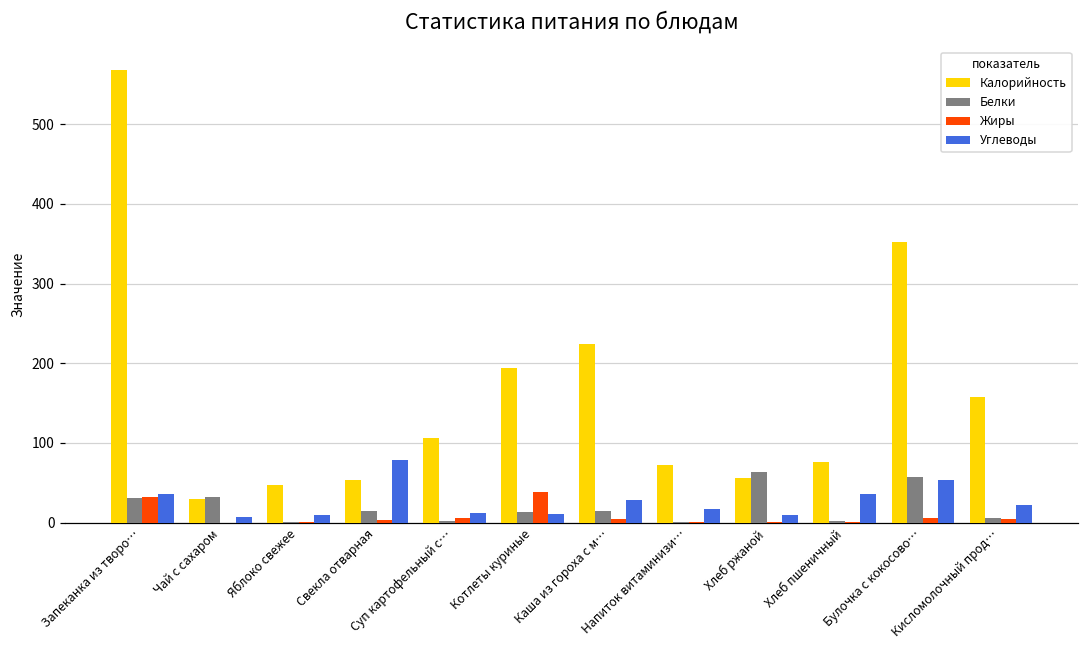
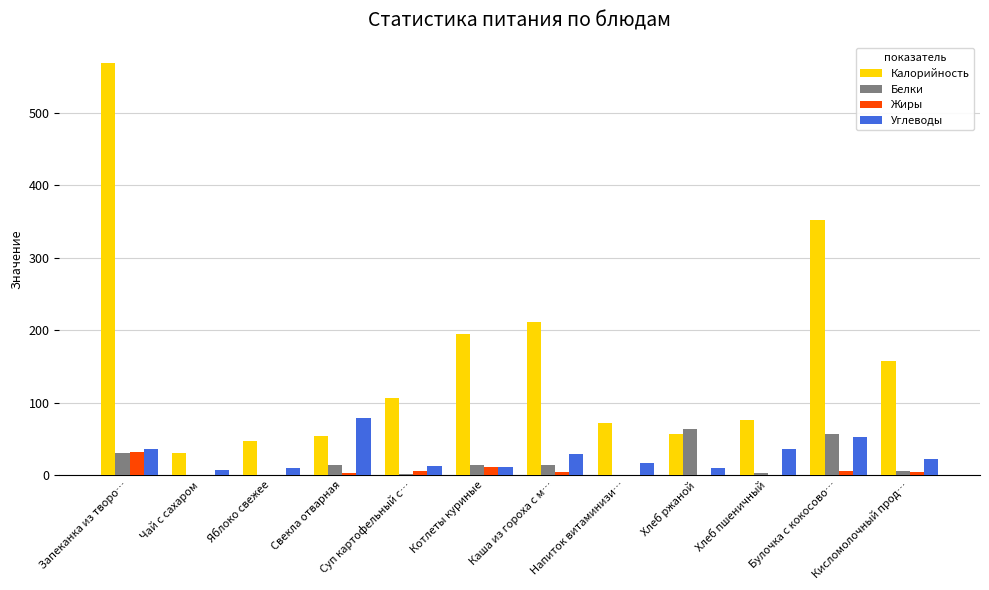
  {
    "Калорийность": {
      "Запеканка из творо…": 570,
      "Чай с сахаром": 30,
      "Яблоко свежее": 50,
      "Свекла отварная": 50,
      "Суп картофельный с…": 110,
      "Котлеты куриные": 190,
-     "Каша из гороха с м…": 220,
+     "Каша из гороха с м…": 210,
      "Напиток витаминизи…": 70,
      "Хлеб ржаной": 60,
      "Хлеб пшеничный": 80,
      "Булочка с кокосово…": 350,
      "Кисломолочный прод…": 160
    },
    "Белки": {
      "Запеканка из творо…": 30,
-     "Чай с сахаром": 30,
+     "Чай с сахаром": 0,
      "Свекла отварная": 10,
      "Котлеты куриные": 10,
      "Каша из гороха с м…": 10,
      "Хлеб ржаной": 60,
      "Булочка с кокосово…": 60,
      "Кисломолочный прод…": 10
    },
    "Жиры": {
      "Запеканка из творо…": 30,
      "Чай с сахаром": 0,
      "Суп картофельный с…": 10,
-     "Котлеты куриные": 40,
+     "Котлеты куриные": 10,
      "Каша из гороха с м…": 0,
      "Булочка с кокосово…": 10,
      "Кисломолочный прод…": 10
    },
    "Углеводы": {
      "Запеканка из творо…": 40,
      "Чай с сахаром": 10,
      "Яблоко свежее": 10,
      "Свекла отварная": 80,
      "Суп картофельный с…": 10,
      "Котлеты куриные": 10,
      "Каша из гороха с м…": 30,
      "Напиток витаминизи…": 20,
      "Хлеб ржаной": 10,
      "Хлеб пшеничный": 40,
      "Булочка с кокосово…": 50,
      "Кисломолочный прод…": 20
    }
  }
